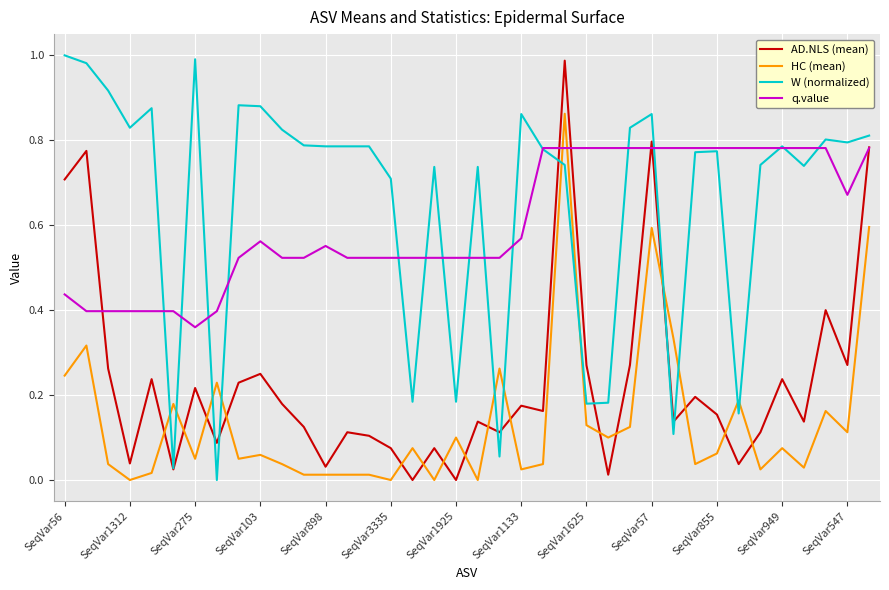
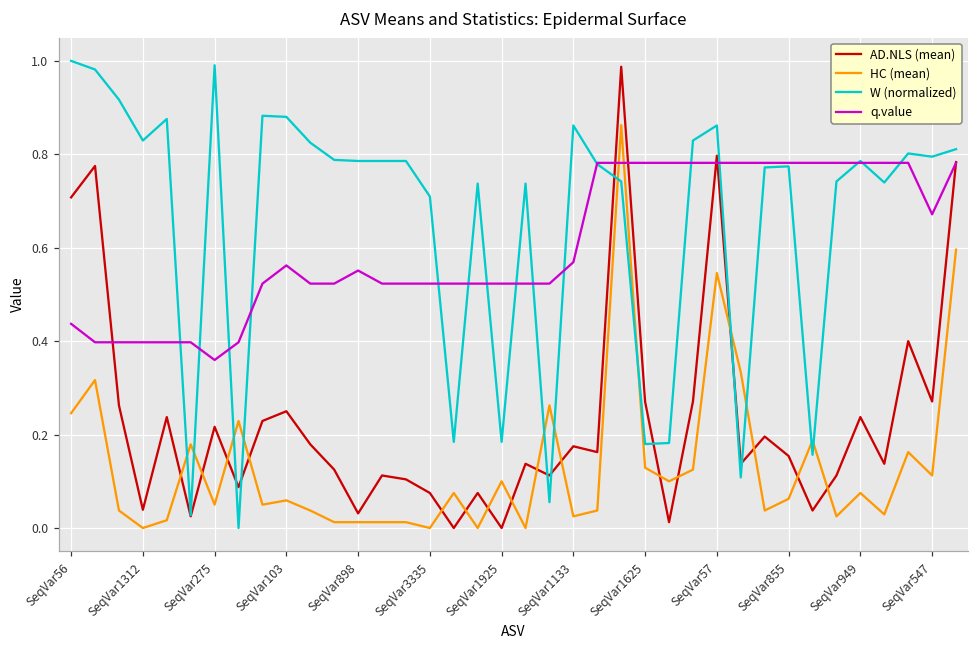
  {
    "AD.NLS (mean)": {
      "SeqVar56": 0.71,
      "SeqVar1312": 0.04,
      "SeqVar275": 0.22,
      "SeqVar103": 0.25,
      "SeqVar898": 0.03,
      "SeqVar3335": 0.08,
      "SeqVar1925": 0.00,
      "SeqVar1133": 0.18,
      "SeqVar1625": 0.27,
      "SeqVar57": 0.80,
      "SeqVar855": 0.15,
      "SeqVar949": 0.24,
      "SeqVar547": 0.27
    },
    "HC (mean)": {
      "SeqVar56": 0.25,
      "SeqVar1312": 0.00,
      "SeqVar275": 0.05,
      "SeqVar103": 0.06,
      "SeqVar898": 0.01,
      "SeqVar3335": 0.00,
      "SeqVar1925": 0.10,
      "SeqVar1133": 0.03,
      "SeqVar1625": 0.13,
-     "SeqVar57": 0.59,
+     "SeqVar57": 0.55,
      "SeqVar855": 0.06,
      "SeqVar949": 0.08,
      "SeqVar547": 0.11
    },
    "W (normalized)": {
      "SeqVar56": 1.00,
      "SeqVar1312": 0.83,
      "SeqVar275": 0.99,
      "SeqVar103": 0.88,
      "SeqVar898": 0.79,
      "SeqVar3335": 0.71,
      "SeqVar1925": 0.18,
      "SeqVar1133": 0.86,
      "SeqVar1625": 0.18,
      "SeqVar57": 0.86,
      "SeqVar855": 0.77,
      "SeqVar547": 0.79
    },
    "q.value": {
      "SeqVar56": 0.44,
      "SeqVar1312": 0.40,
      "SeqVar275": 0.36,
      "SeqVar103": 0.56,
      "SeqVar898": 0.55,
      "SeqVar3335": 0.52,
      "SeqVar1925": 0.52,
      "SeqVar1133": 0.57,
      "SeqVar1625": 0.78,
      "SeqVar57": 0.78,
      "SeqVar855": 0.78,
      "SeqVar547": 0.67
    }
  }
